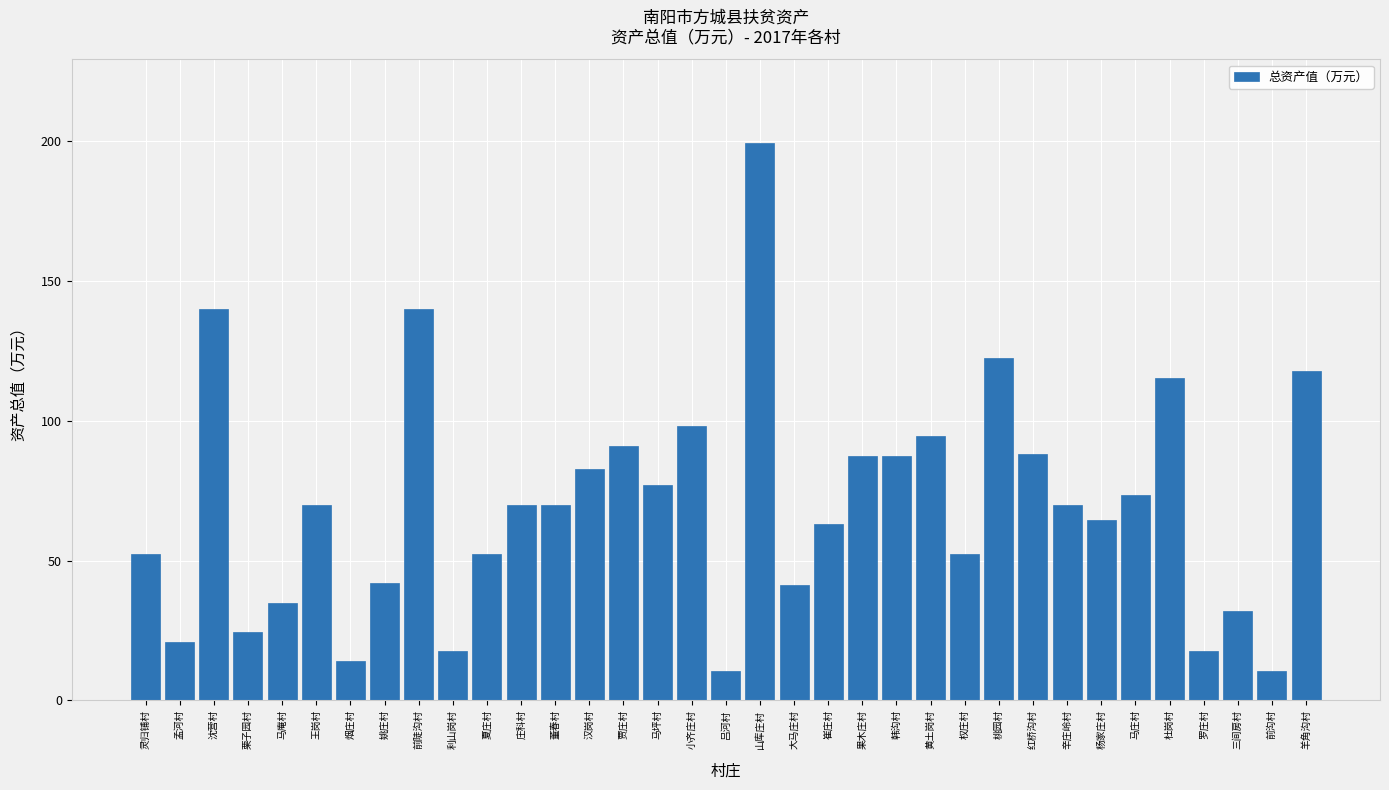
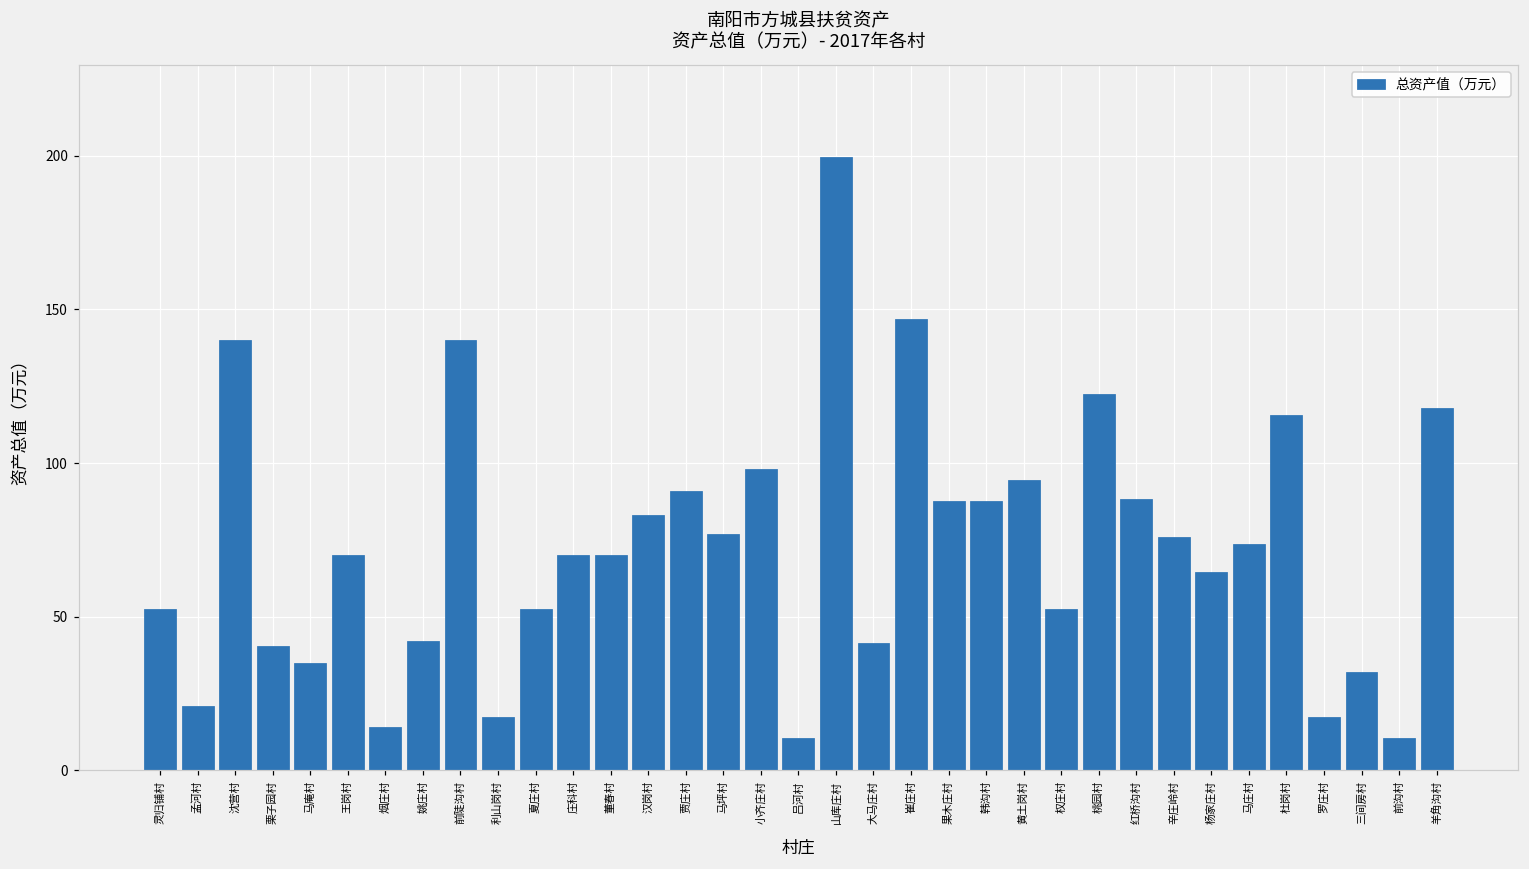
  {
    "灵归铺村": 53,
    "孟河村": 21,
    "沈营村": 140,
-   "栗子园村": 25,
+   "栗子园村": 41,
    "马庵村": 35,
    "王岗村": 70,
    "烟庄村": 14,
    "姚庄村": 42,
    "前陡沟村": 140,
    "利山岗村": 18,
    "夏庄村": 53,
    "庄科村": 70,
    "董春村": 70,
    "汉岗村": 83,
    "贾庄村": 91,
    "马坪村": 77,
    "小齐庄村": 98,
    "吕河村": 11,
    "山库庄村": 200,
    "大马庄村": 41,
-   "崔庄村": 63,
+   "崔庄村": 147,
    "果木庄村": 88,
    "韩沟村": 88,
    "黄土岗村": 95,
    "权庄村": 53,
    "桃园村": 123,
    "红桥沟村": 88,
-   "辛庄岭村": 70,
+   "辛庄岭村": 76,
    "杨家庄村": 64,
    "马庄村": 74,
    "杜岗村": 116,
    "罗庄村": 18,
    "三间房村": 32,
    "前沟村": 11,
    "羊角沟村": 118
  }
